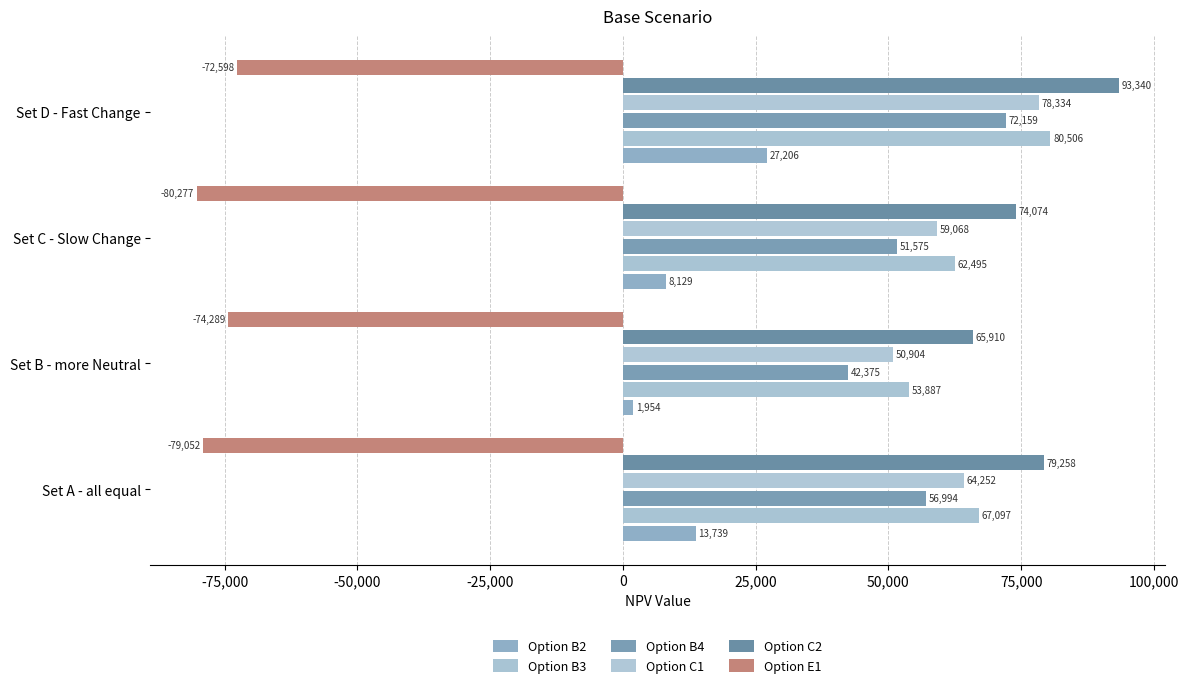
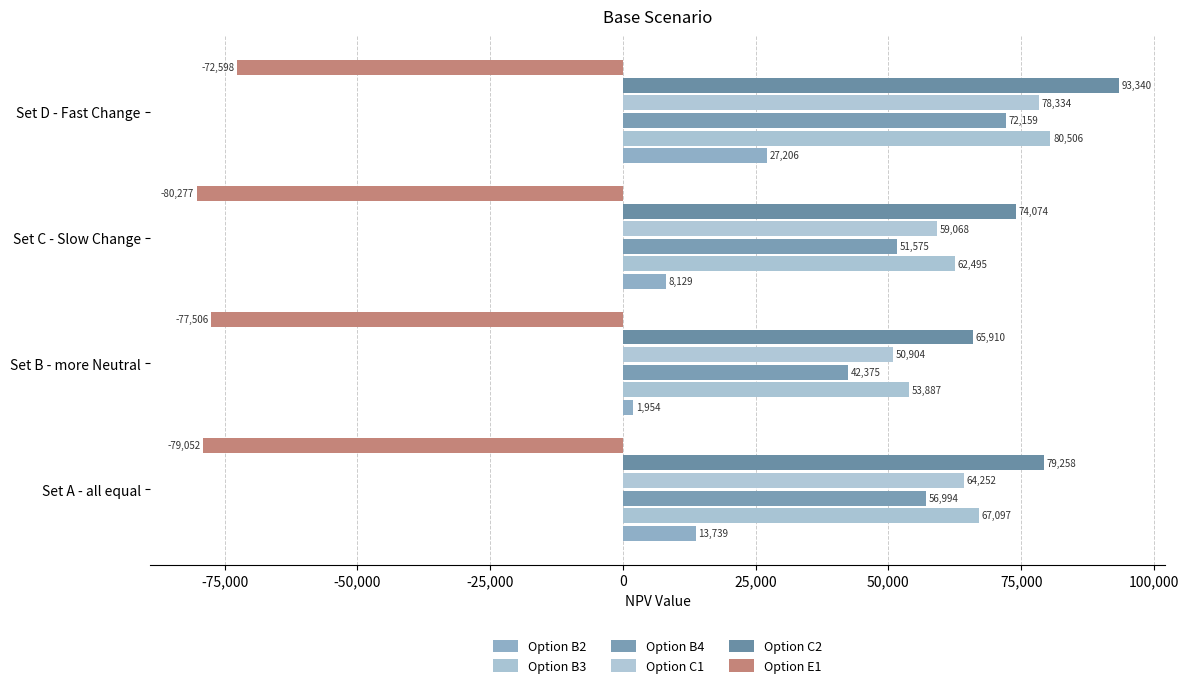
  {
    "Option E1": {
      "Set D - Fast Change": "-72,598",
      "Set C - Slow Change": "-80,277",
-     "Set B - more Neutral": "-74,289",
+     "Set B - more Neutral": "-77,506",
      "Set A - all equal": "-79,052"
    }
  }
